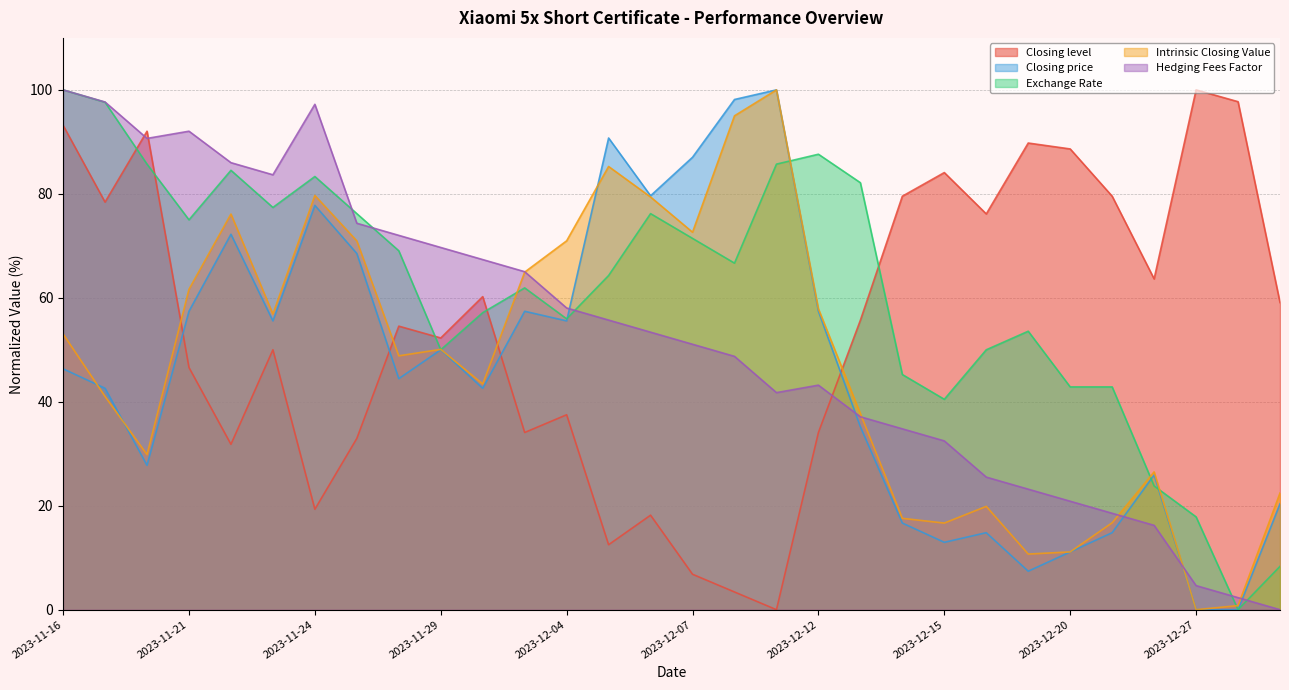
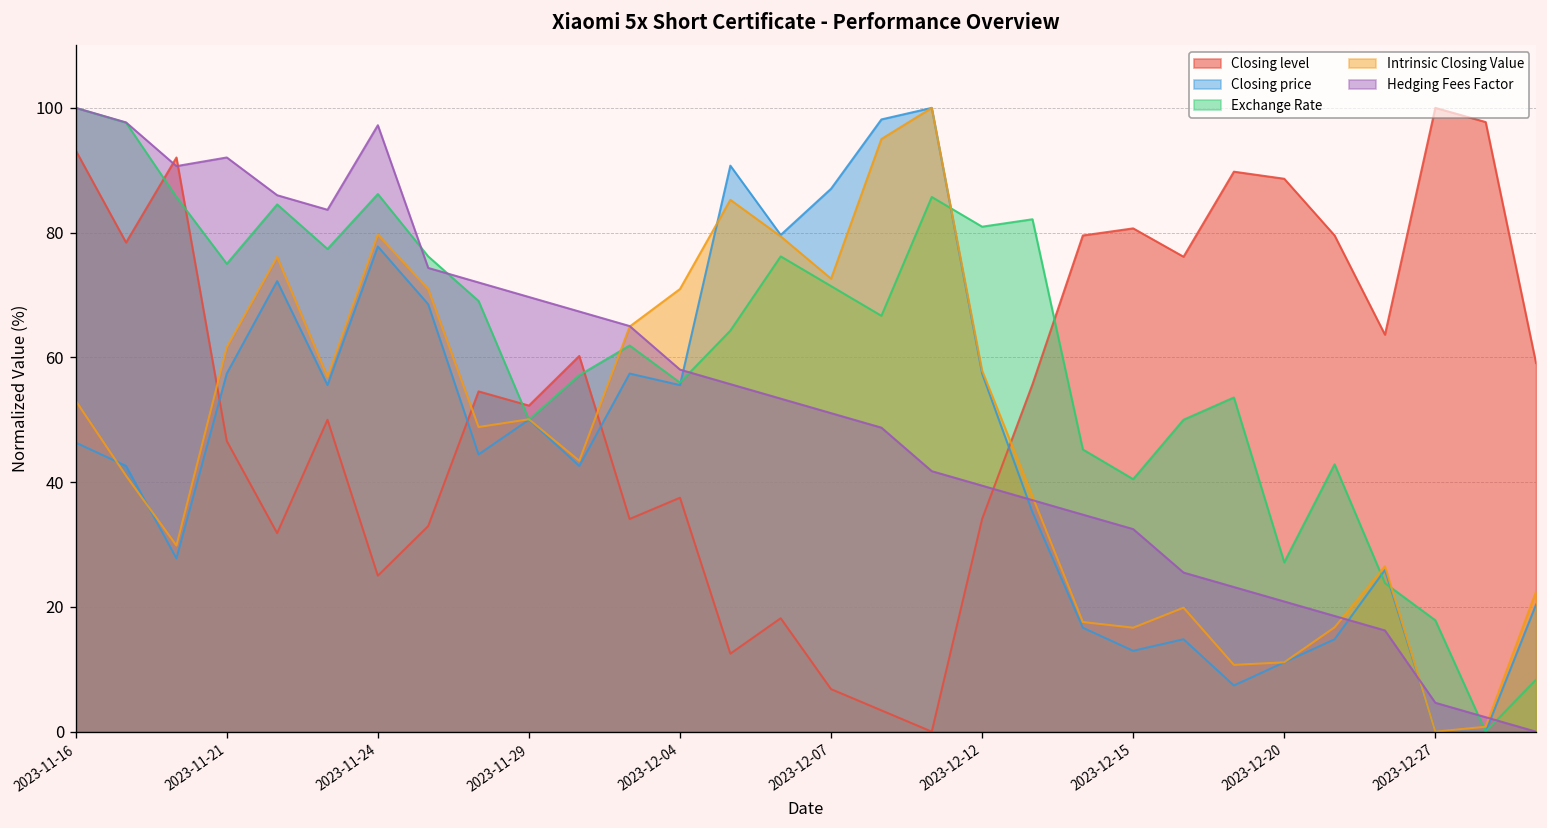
  {
    "Closing level": {
      "2023-11-16": 93,
      "2023-11-21": 47,
-     "2023-11-24": 19,
+     "2023-11-24": 25,
      "2023-11-29": 52,
      "2023-12-04": 38,
      "2023-12-07": 7,
      "2023-12-12": 34,
-     "2023-12-15": 84,
+     "2023-12-15": 81,
      "2023-12-20": 89
    },
    "Closing price": {
      "2023-11-16": 46,
      "2023-11-21": 57,
      "2023-11-24": 78,
      "2023-12-07": 87,
      "2023-12-15": 13
    },
    "Exchange Rate": {
      "2023-11-21": 75,
-     "2023-11-24": 83,
+     "2023-11-24": 86,
      "2023-12-07": 71,
-     "2023-12-12": 88,
+     "2023-12-12": 81,
      "2023-12-15": 40,
-     "2023-12-20": 43,
+     "2023-12-20": 27,
      "2023-12-27": 18
    },
    "Intrinsic Closing Value": {
      "2023-11-16": 53,
      "2023-11-21": 62,
      "2023-11-24": 80,
      "2023-12-04": 71,
      "2023-12-07": 73,
      "2023-12-15": 17
    },
    "Hedging Fees Factor": {
      "2023-11-21": 92,
      "2023-11-24": 97,
      "2023-11-29": 70,
      "2023-12-04": 58,
      "2023-12-07": 51,
-     "2023-12-12": 43,
+     "2023-12-12": 39,
      "2023-12-15": 32,
      "2023-12-20": 21,
      "2023-12-27": 5
    }
  }
